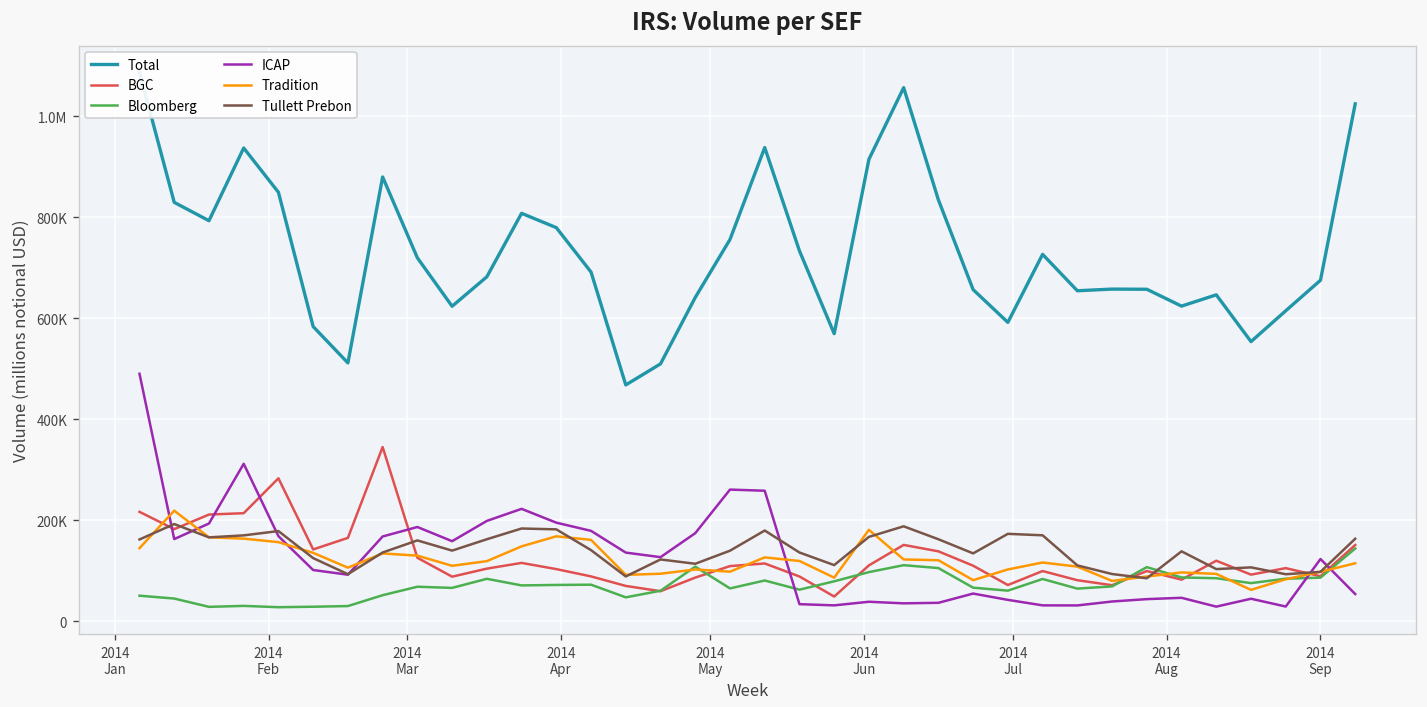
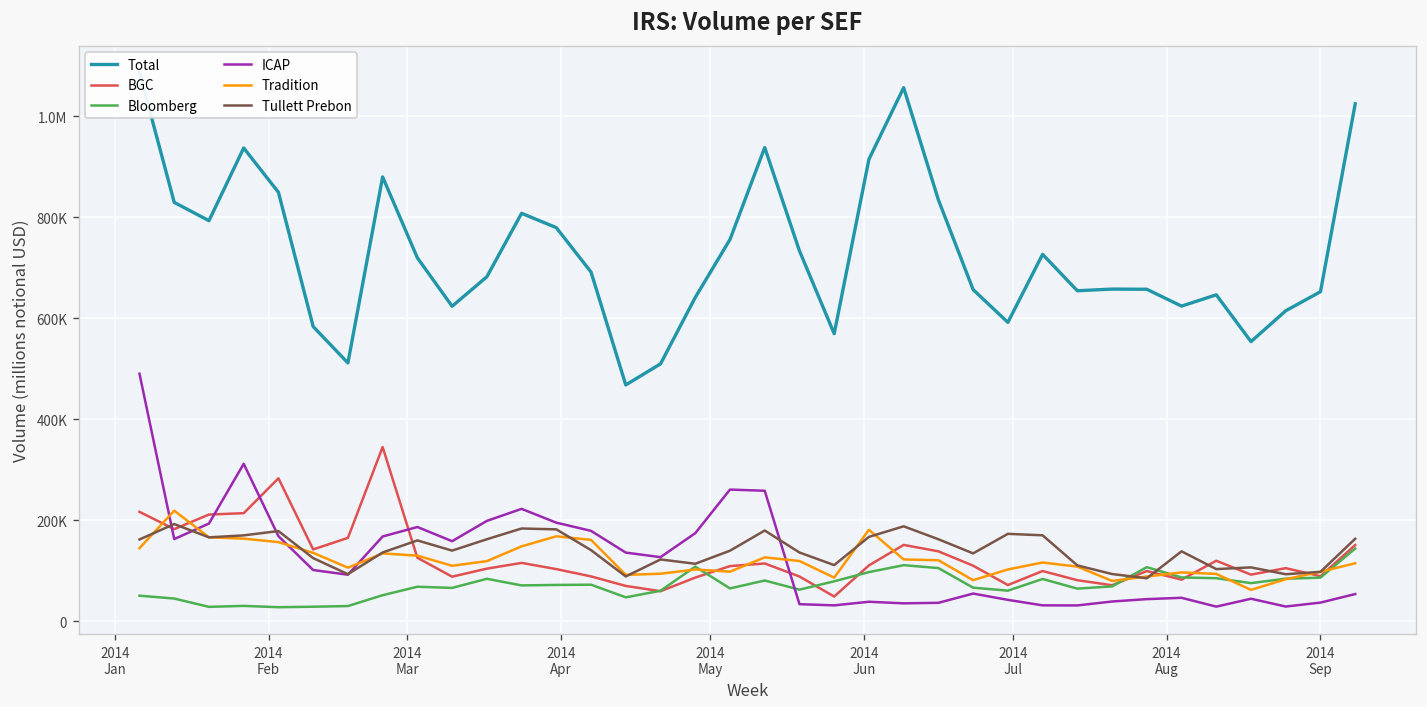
  {
    "Total": {
-     "2014 Sep": 680000
+     "2014 Sep": 650000
    },
    "ICAP": {
-     "2014 Sep": 120000
+     "2014 Sep": 40000
    }
  }
